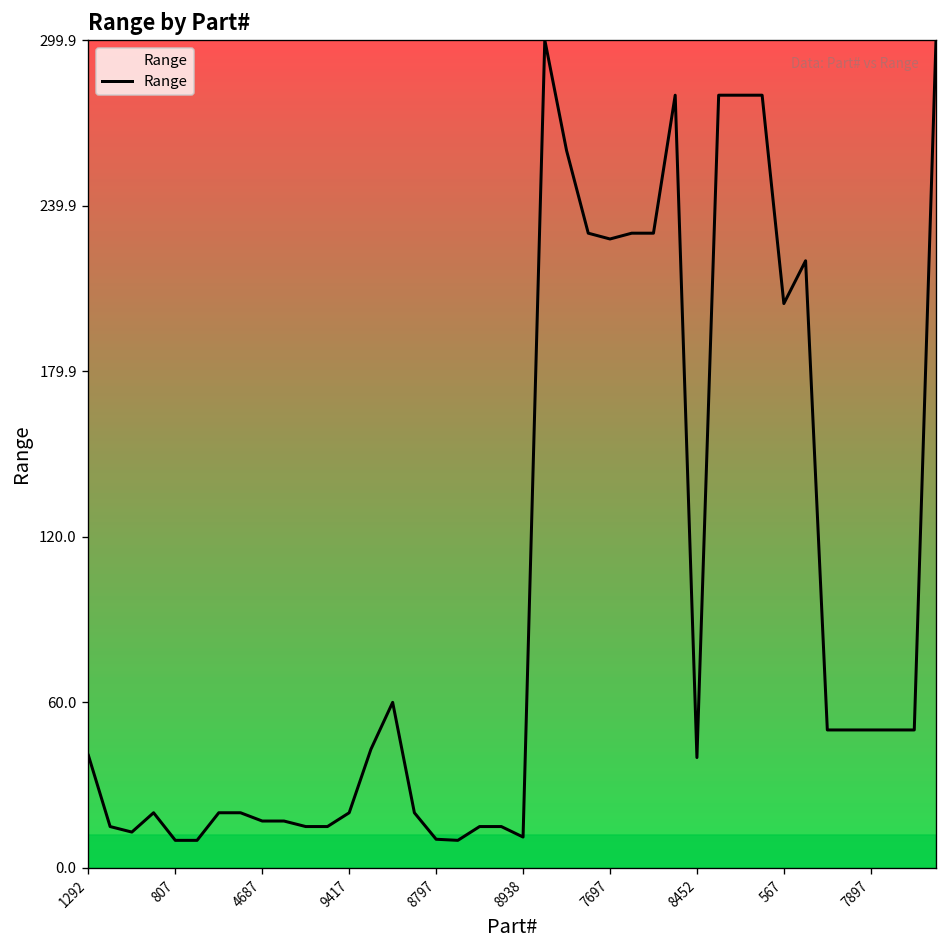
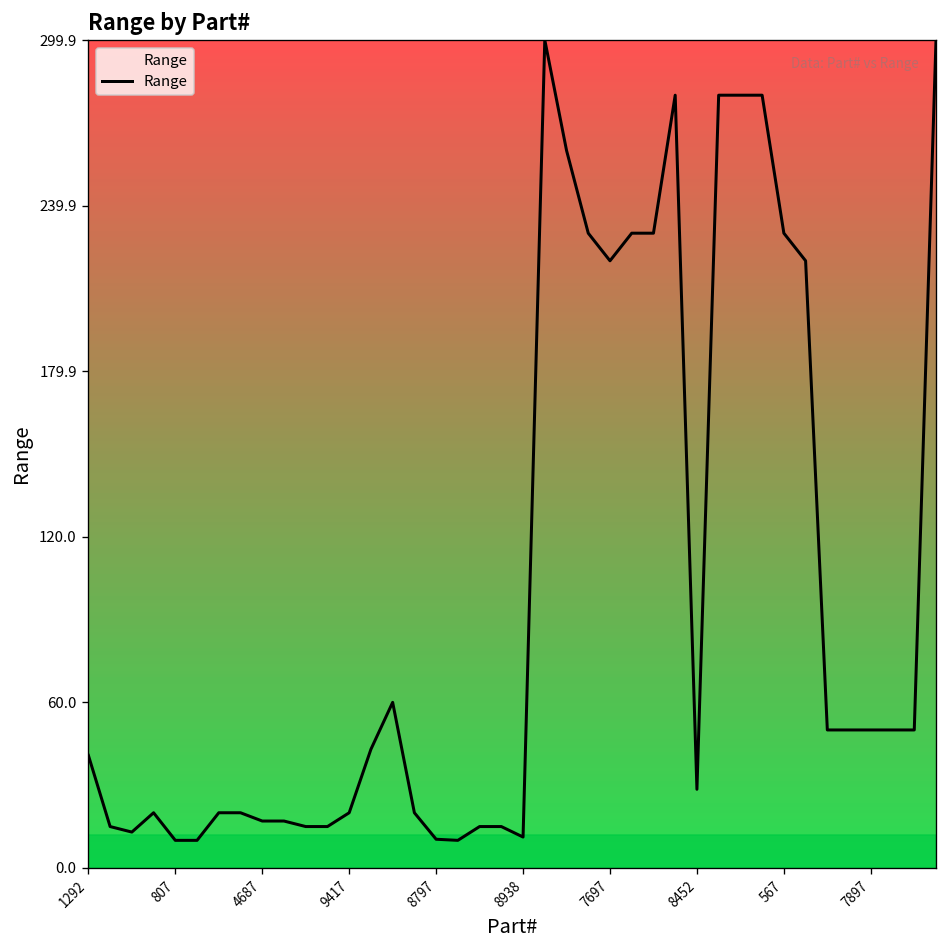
  {
    "1292": 41,
    "4687": 17,
    "9417": 20,
-   "7697": 228,
-   "8452": 40,
-   "567": 204,
+   "7697": 220,
+   "8452": 28,
+   "567": 230,
    "7897": 50
  }
